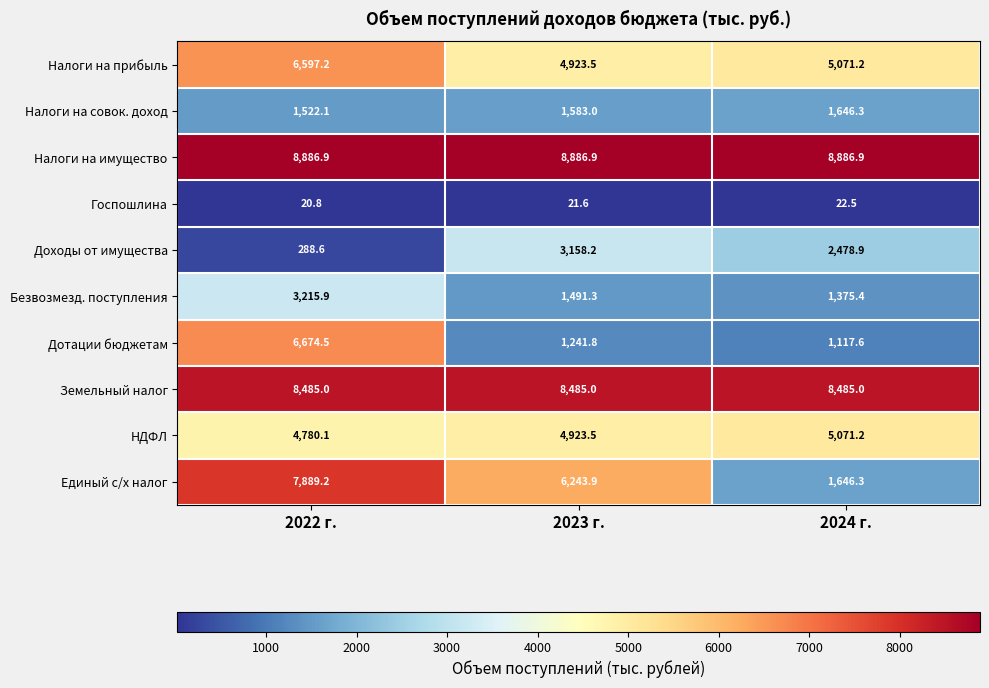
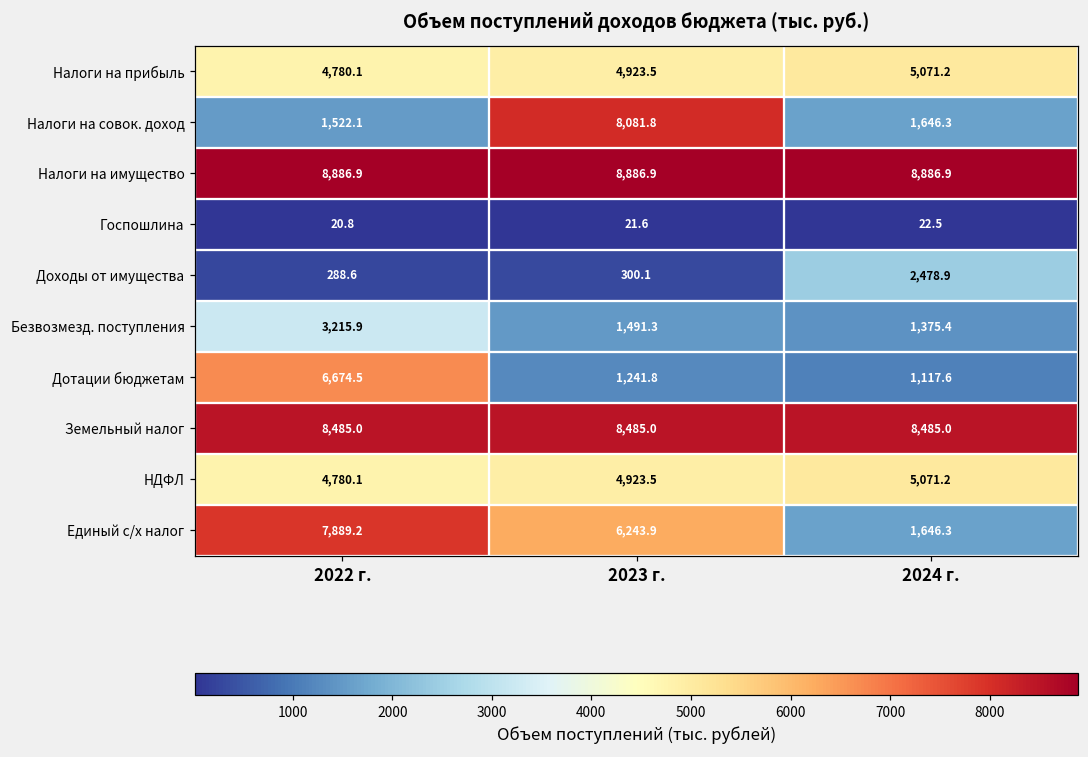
  {
    "Налоги на прибыль": {
-     "2022 г.": "6,597.2",
+     "2022 г.": "4,780.1",
      "2023 г.": "4,923.5",
      "2024 г.": "5,071.2"
    },
    "Налоги на совок. доход": {
      "2022 г.": "1,522.1",
-     "2023 г.": "1,583.0",
+     "2023 г.": "8,081.8",
      "2024 г.": "1,646.3"
    },
    "Налоги на имущество": {
      "2022 г.": "8,886.9",
      "2023 г.": "8,886.9",
      "2024 г.": "8,886.9"
    },
    "Госпошлина": {
      "2022 г.": "20.8",
      "2023 г.": "21.6",
      "2024 г.": "22.5"
    },
    "Доходы от имущества": {
      "2022 г.": "288.6",
-     "2023 г.": "3,158.2",
+     "2023 г.": "300.1",
      "2024 г.": "2,478.9"
    },
    "Безвозмезд. поступления": {
      "2022 г.": "3,215.9",
      "2023 г.": "1,491.3",
      "2024 г.": "1,375.4"
    },
    "Дотации бюджетам": {
      "2022 г.": "6,674.5",
      "2023 г.": "1,241.8",
      "2024 г.": "1,117.6"
    },
    "Земельный налог": {
      "2022 г.": "8,485.0",
      "2023 г.": "8,485.0",
      "2024 г.": "8,485.0"
    },
    "НДФЛ": {
      "2022 г.": "4,780.1",
      "2023 г.": "4,923.5",
      "2024 г.": "5,071.2"
    },
    "Единый с/х налог": {
      "2022 г.": "7,889.2",
      "2023 г.": "6,243.9",
      "2024 г.": "1,646.3"
    }
  }
